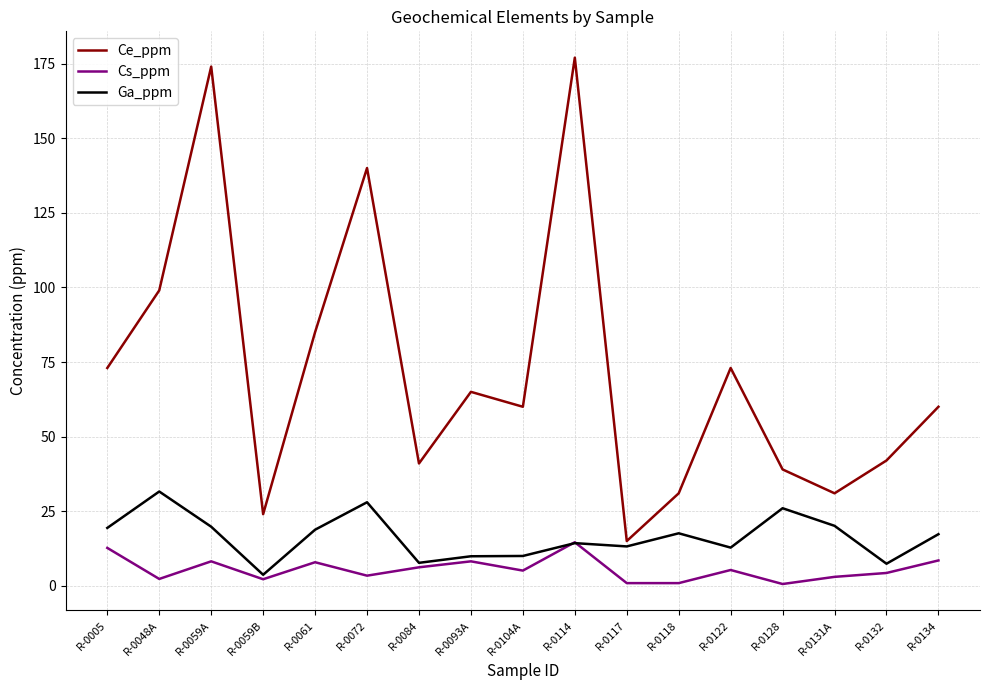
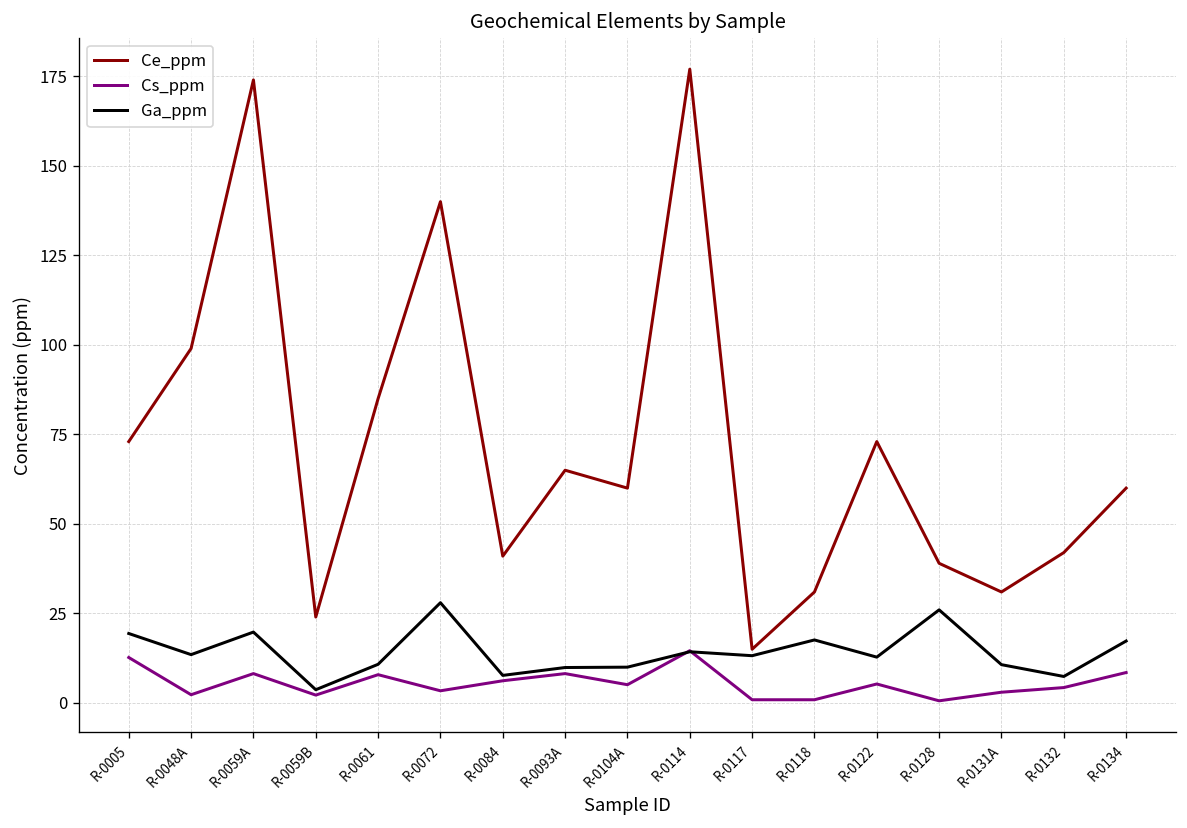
  {
    "Ce_ppm": {
      "R-0005": 73,
      "R-0048A": 99,
      "R-0059A": 174,
      "R-0059B": 24,
      "R-0061": 85,
      "R-0072": 140,
      "R-0084": 41,
      "R-0093A": 65,
      "R-0104A": 60,
      "R-0114": 177,
      "R-0117": 15,
      "R-0118": 31,
      "R-0122": 73,
      "R-0128": 39,
      "R-0131A": 31,
      "R-0132": 42,
      "R-0134": 60
    },
    "Cs_ppm": {
      "R-0005": 13,
      "R-0048A": 2,
      "R-0059A": 8,
      "R-0059B": 2,
      "R-0061": 8,
      "R-0072": 3,
      "R-0084": 6,
      "R-0093A": 8,
      "R-0104A": 5,
      "R-0117": 1,
      "R-0118": 1,
      "R-0122": 5,
      "R-0128": 1,
      "R-0131A": 3,
      "R-0132": 4,
      "R-0134": 9
    },
    "Ga_ppm": {
      "R-0005": 19,
-     "R-0048A": 32,
+     "R-0048A": 14,
      "R-0059A": 20,
      "R-0059B": 4,
-     "R-0061": 19,
+     "R-0061": 11,
      "R-0072": 28,
      "R-0084": 8,
      "R-0093A": 10,
      "R-0104A": 10,
      "R-0117": 13,
      "R-0118": 18,
      "R-0122": 13,
      "R-0128": 26,
-     "R-0131A": 20,
+     "R-0131A": 11,
      "R-0132": 7,
      "R-0134": 17
    }
  }
